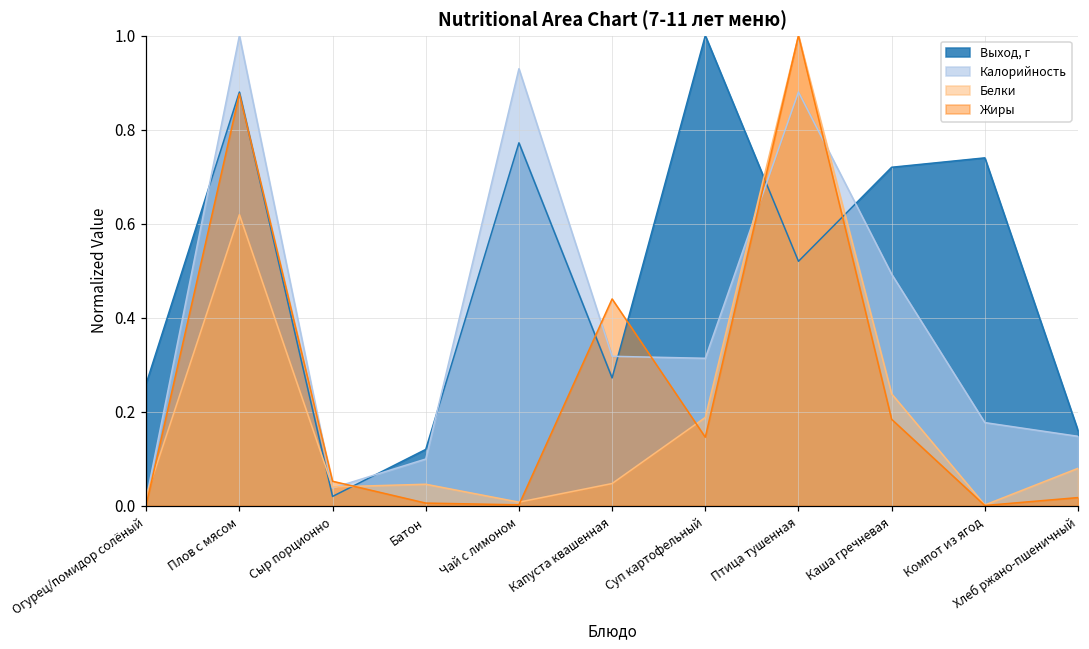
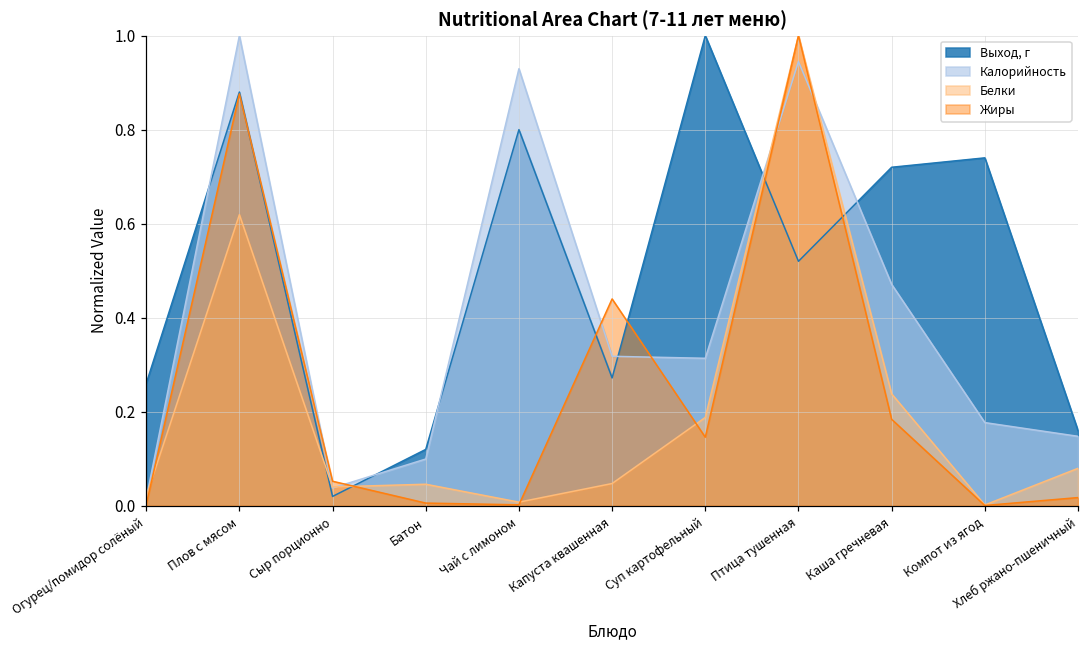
  {
    "Выход, г": {
      "Огурец/помидор солёный": 0.26,
      "Сыр порционно": 0.02,
      "Батон": 0.12,
-     "Чай с лимоном": 0.77,
+     "Чай с лимоном": 0.80,
      "Капуста квашенная": 0.27,
      "Суп картофельный": 1.00,
      "Птица тушенная": 0.52,
      "Каша гречневая": 0.72,
      "Компот из ягод": 0.74,
      "Хлеб ржано-пшеничный": 0.16
    },
    "Калорийность": {
      "Плов с мясом": 1.00,
      "Батон": 0.10,
      "Чай с лимоном": 0.93,
      "Капуста квашенная": 0.32,
      "Суп картофельный": 0.31,
-     "Птица тушенная": 0.88,
-     "Каша гречневая": 0.49,
+     "Птица тушенная": 0.94,
+     "Каша гречневая": 0.47,
      "Компот из ягод": 0.18,
      "Хлеб ржано-пшеничный": 0.15
    }
  }
